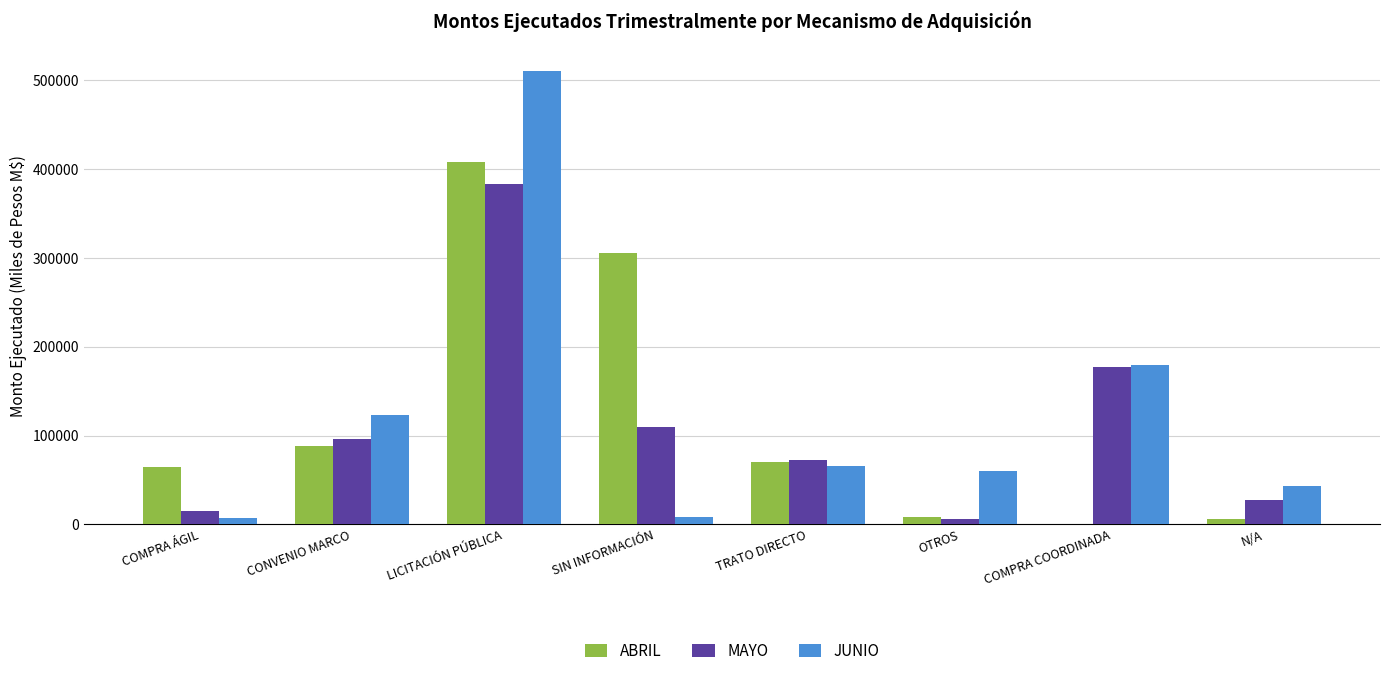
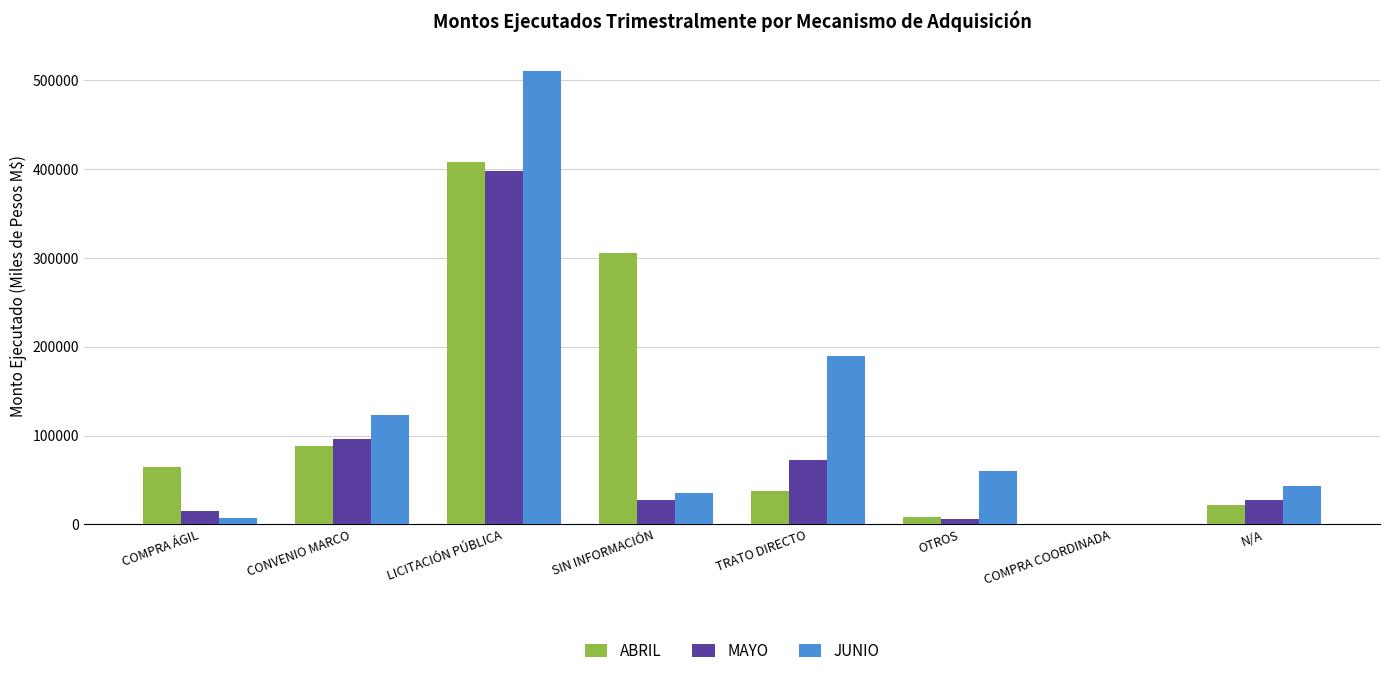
  {
    "ABRIL": {
      "COMPRA ÁGIL": 60000,
      "CONVENIO MARCO": 90000,
      "LICITACIÓN PÚBLICA": 410000,
      "SIN INFORMACIÓN": 310000,
-     "TRATO DIRECTO": 70000,
+     "TRATO DIRECTO": 40000,
      "OTROS": 10000,
-     "N/A": 10000
+     "N/A": 20000
    },
    "MAYO": {
      "COMPRA ÁGIL": 10000,
      "CONVENIO MARCO": 100000,
-     "LICITACIÓN PÚBLICA": 380000,
-     "SIN INFORMACIÓN": 110000,
+     "LICITACIÓN PÚBLICA": 400000,
+     "SIN INFORMACIÓN": 30000,
      "TRATO DIRECTO": 70000,
      "OTROS": 10000,
-     "COMPRA COORDINADA": 180000,
+     "COMPRA COORDINADA": 0,
      "N/A": 30000
    },
    "JUNIO": {
      "COMPRA ÁGIL": 10000,
      "CONVENIO MARCO": 120000,
      "LICITACIÓN PÚBLICA": 510000,
-     "SIN INFORMACIÓN": 10000,
-     "TRATO DIRECTO": 70000,
+     "SIN INFORMACIÓN": 40000,
+     "TRATO DIRECTO": 190000,
      "OTROS": 60000,
-     "COMPRA COORDINADA": 180000,
+     "COMPRA COORDINADA": 0,
      "N/A": 40000
    }
  }
